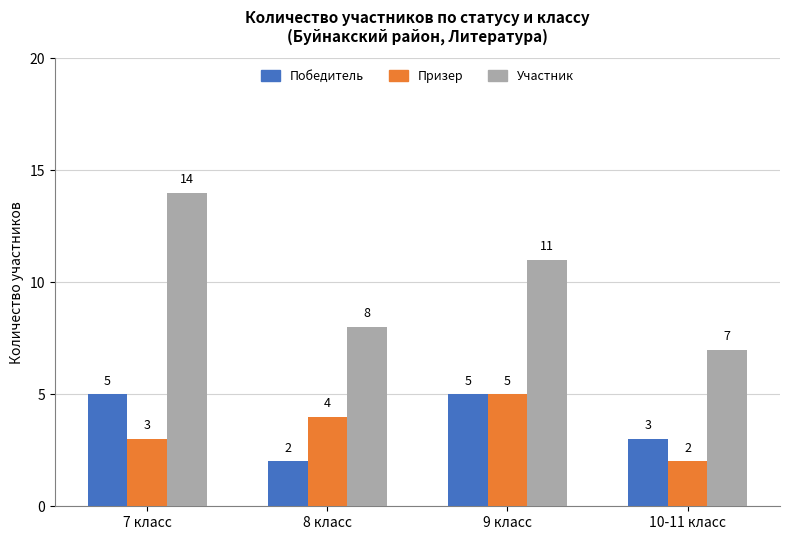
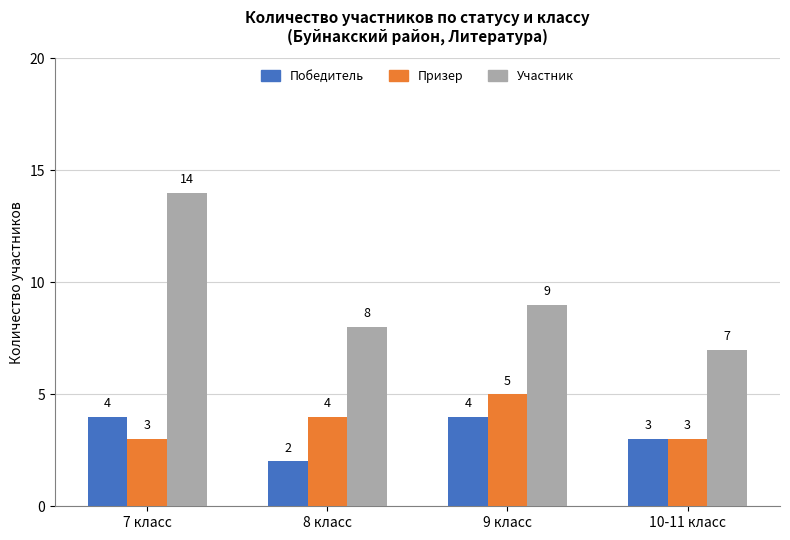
  {
    "Победитель": {
-     "7 класс": 5,
+     "7 класс": 4,
      "8 класс": 2,
-     "9 класс": 5,
+     "9 класс": 4,
      "10-11 класс": 3
    },
    "Призер": {
      "7 класс": 3,
      "8 класс": 4,
      "9 класс": 5,
-     "10-11 класс": 2
+     "10-11 класс": 3
    },
    "Участник": {
      "7 класс": 14,
      "8 класс": 8,
-     "9 класс": 11,
+     "9 класс": 9,
      "10-11 класс": 7
    }
  }
